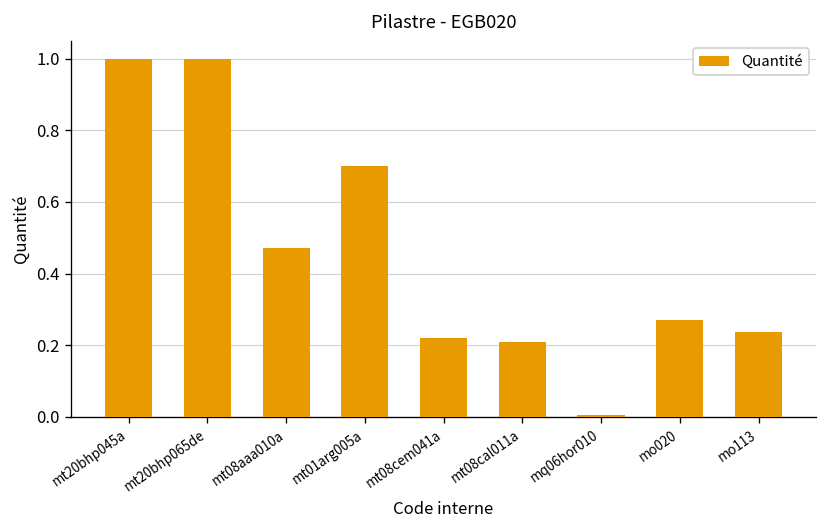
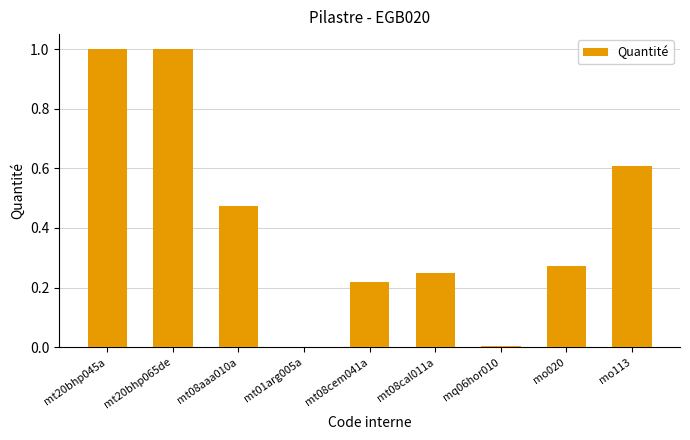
  {
    "mt20bhp045a": 1.00,
    "mt20bhp065de": 1.00,
    "mt08aaa010a": 0.47,
-   "mt01arg005a": 0.70,
+   "mt01arg005a": 0.00,
    "mt08cem041a": 0.22,
-   "mt08cal011a": 0.21,
+   "mt08cal011a": 0.25,
    "mo020": 0.27,
-   "mo113": 0.24
+   "mo113": 0.61
  }
